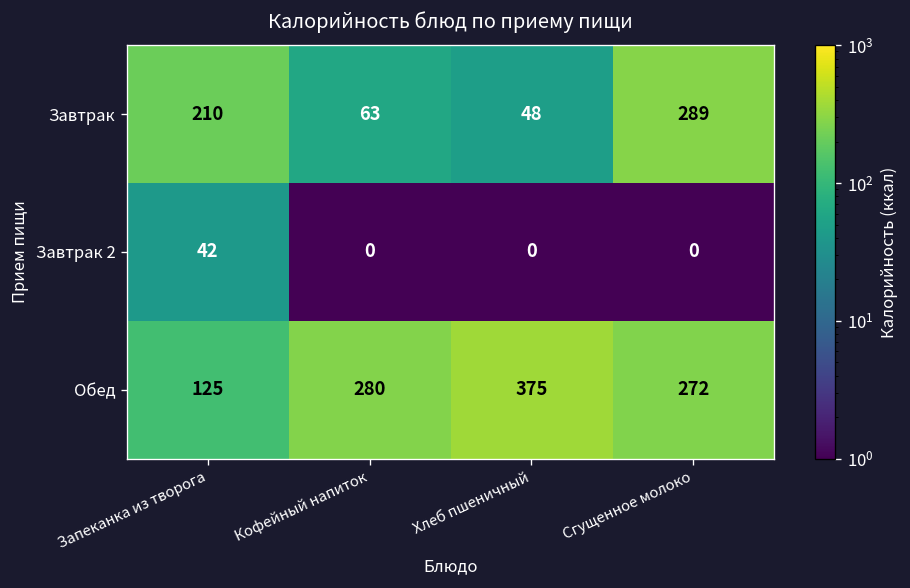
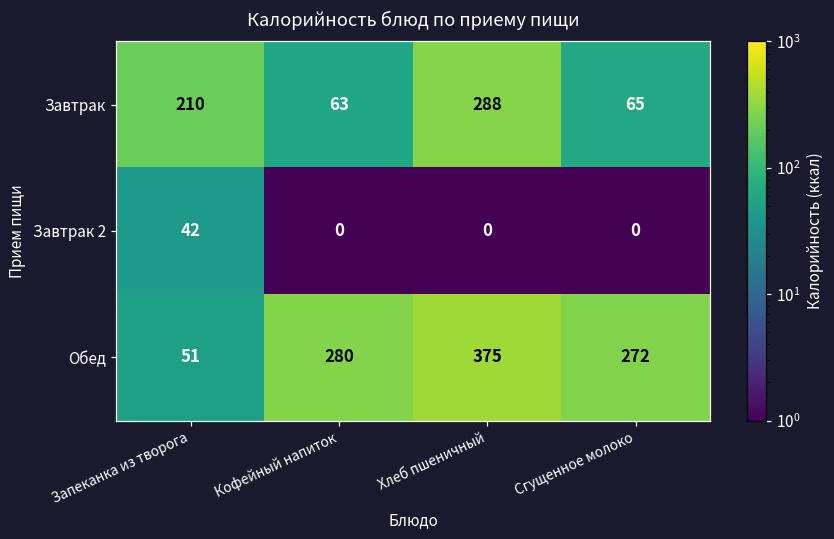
  {
    "Завтрак": {
      "Запеканка из творога": 210,
      "Кофейный напиток": 63,
-     "Хлеб пшеничный": 48,
-     "Сгущенное молоко": 289
+     "Хлеб пшеничный": 288,
+     "Сгущенное молоко": 65
    },
    "Завтрак 2": {
      "Запеканка из творога": 42,
      "Кофейный напиток": 0,
      "Хлеб пшеничный": 0,
      "Сгущенное молоко": 0
    },
    "Обед": {
-     "Запеканка из творога": 125,
+     "Запеканка из творога": 51,
      "Кофейный напиток": 280,
      "Хлеб пшеничный": 375,
      "Сгущенное молоко": 272
    }
  }
